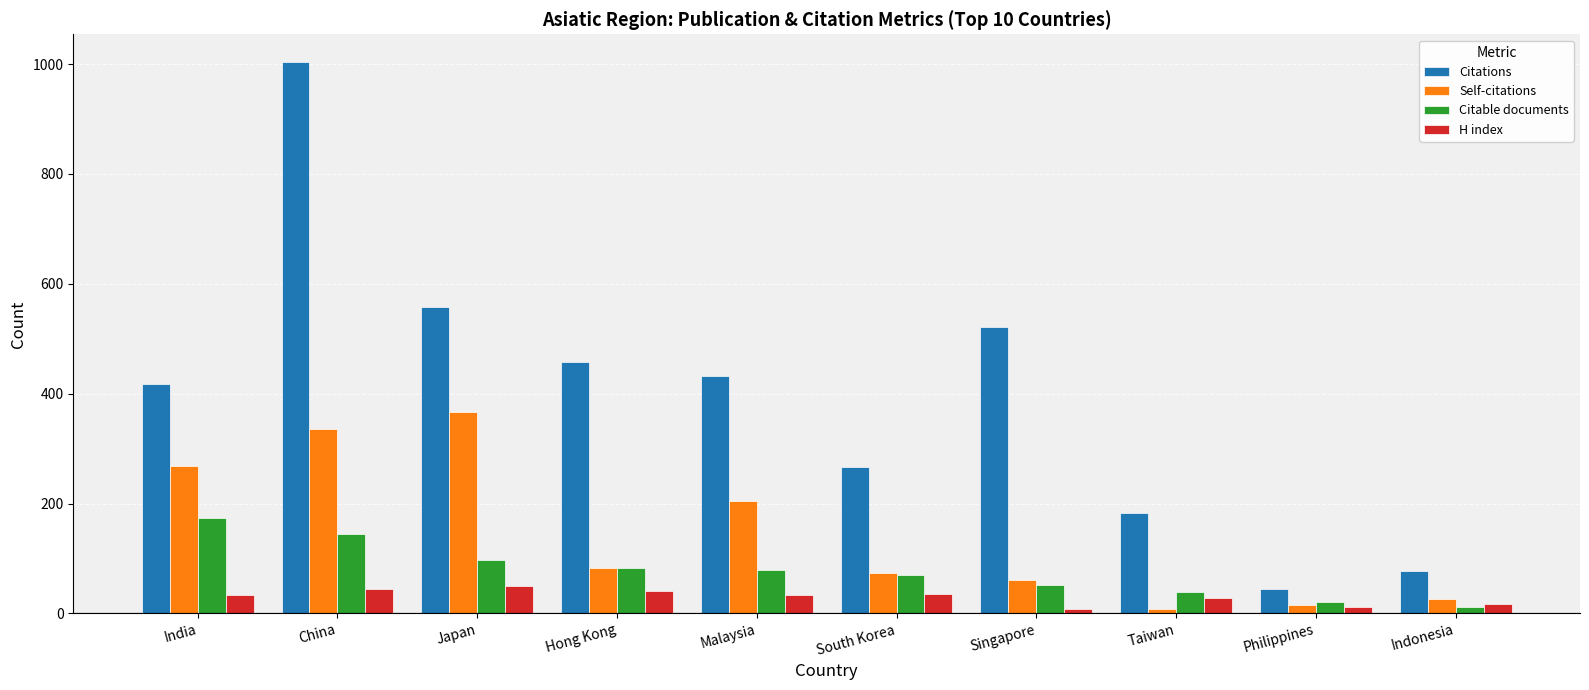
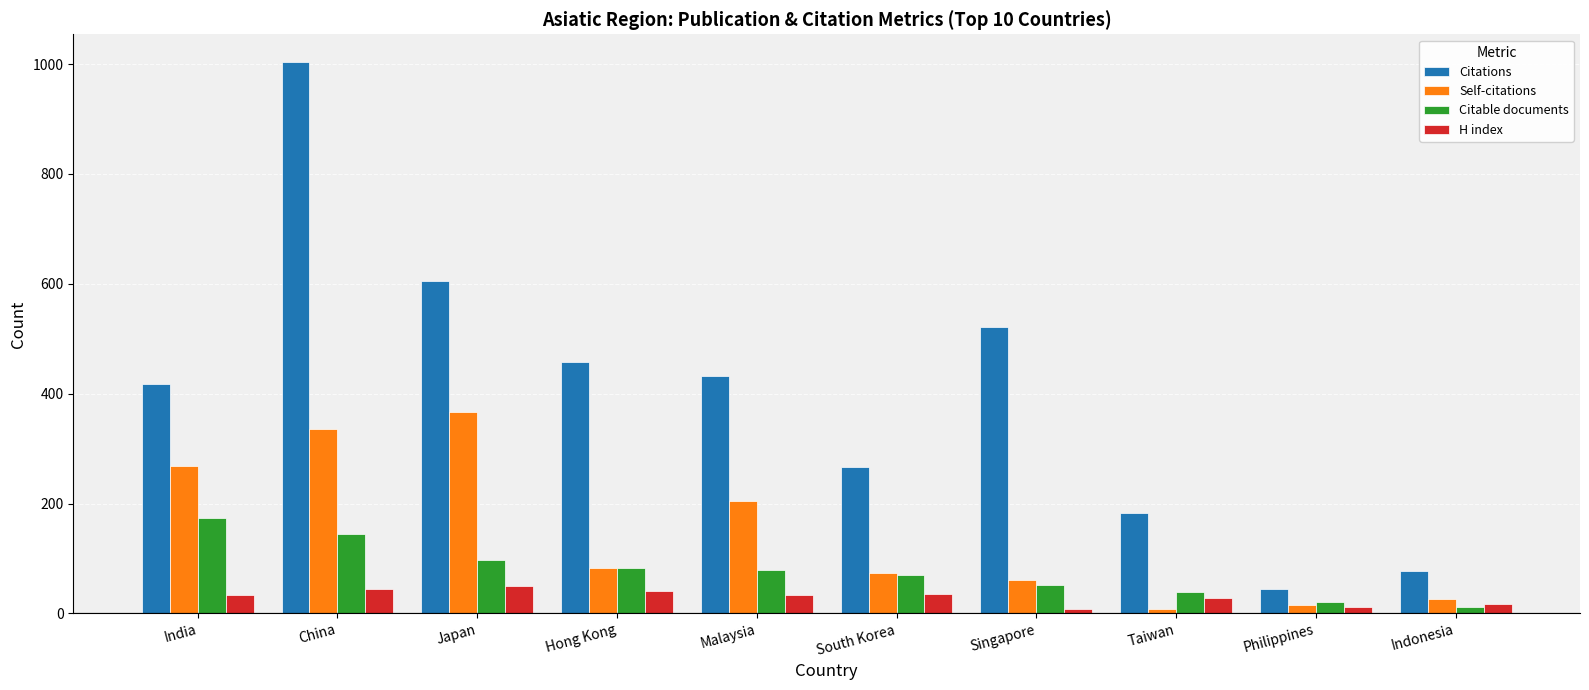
  {
    "Citations": {
      "India": 420,
      "China": 1000,
-     "Japan": 560,
+     "Japan": 610,
      "Hong Kong": 460,
      "Malaysia": 430,
      "South Korea": 270,
      "Singapore": 520,
      "Taiwan": 180,
      "Philippines": 40,
      "Indonesia": 80
    },
    "Self-citations": {
      "India": 270,
      "China": 340,
      "Japan": 370,
      "Hong Kong": 80,
      "Malaysia": 210,
      "South Korea": 70,
      "Singapore": 60,
      "Taiwan": 10,
      "Philippines": 20,
      "Indonesia": 30
    },
    "Citable documents": {
      "India": 170,
      "China": 140,
      "Japan": 100,
      "Hong Kong": 80,
      "Malaysia": 80,
      "South Korea": 70,
      "Singapore": 50,
      "Taiwan": 40,
      "Philippines": 20,
      "Indonesia": 10
    },
    "H index": {
      "India": 30,
      "China": 50,
      "Japan": 50,
      "Hong Kong": 40,
      "Malaysia": 30,
      "South Korea": 40,
      "Singapore": 10,
      "Taiwan": 30,
      "Philippines": 10,
      "Indonesia": 20
    }
  }
